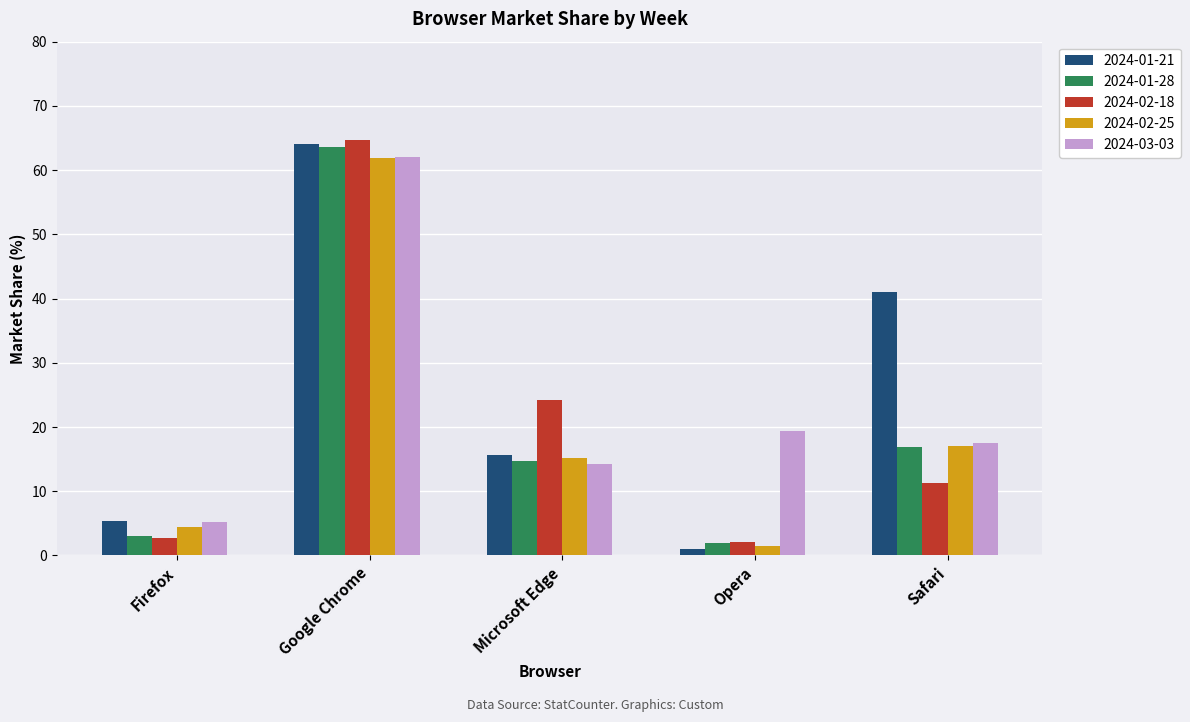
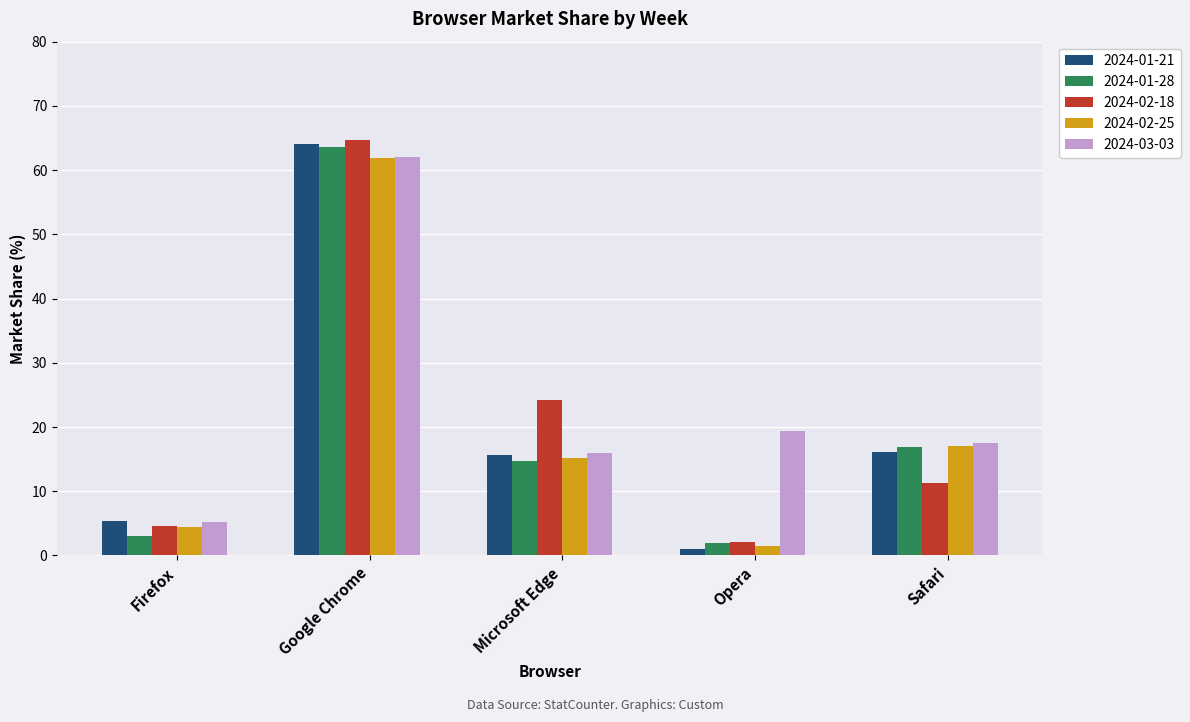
  {
    "2024-01-21": {
      "Firefox": 5,
      "Google Chrome": 64,
      "Microsoft Edge": 16,
      "Opera": 1,
-     "Safari": 41
+     "Safari": 16
    },
    "2024-01-28": {
      "Firefox": 3,
      "Google Chrome": 64,
      "Microsoft Edge": 15,
      "Opera": 2,
      "Safari": 17
    },
    "2024-02-18": {
-     "Firefox": 3,
+     "Firefox": 5,
      "Google Chrome": 65,
      "Microsoft Edge": 24,
      "Opera": 2,
      "Safari": 11
    },
    "2024-02-25": {
      "Firefox": 4,
      "Google Chrome": 62,
      "Microsoft Edge": 15,
      "Opera": 2,
      "Safari": 17
    },
    "2024-03-03": {
      "Firefox": 5,
      "Google Chrome": 62,
-     "Microsoft Edge": 14,
+     "Microsoft Edge": 16,
      "Opera": 19,
      "Safari": 17
    }
  }
